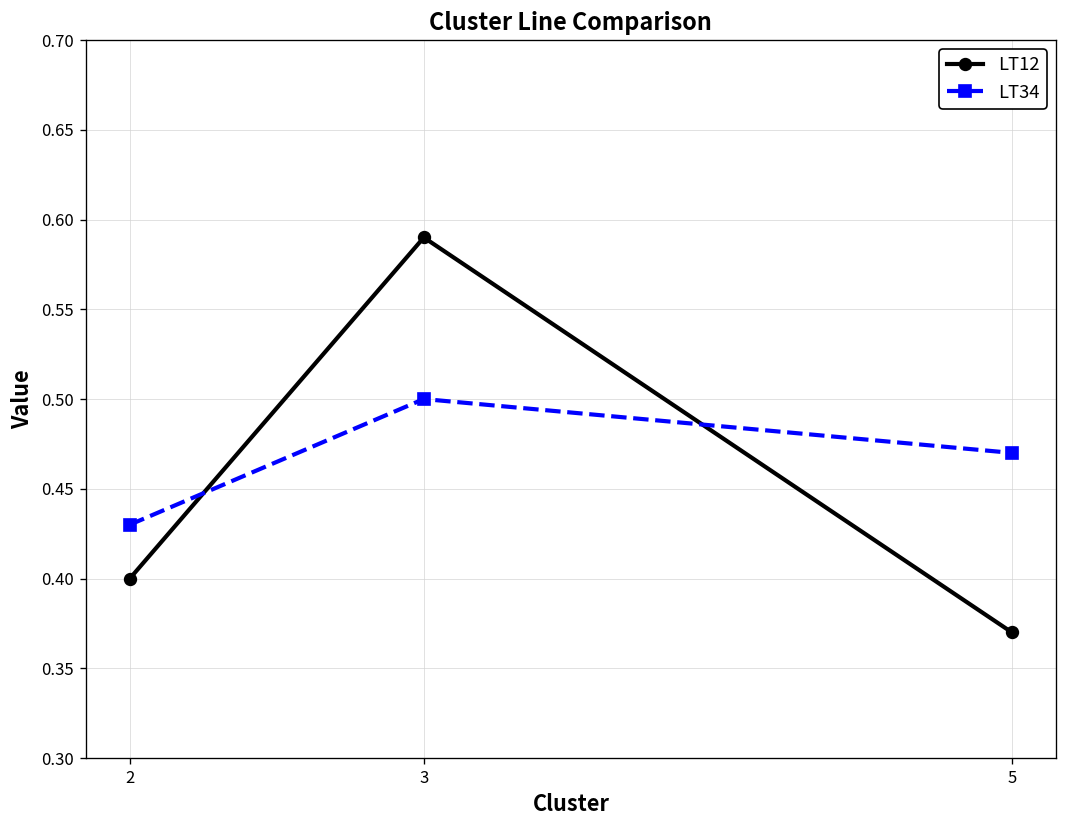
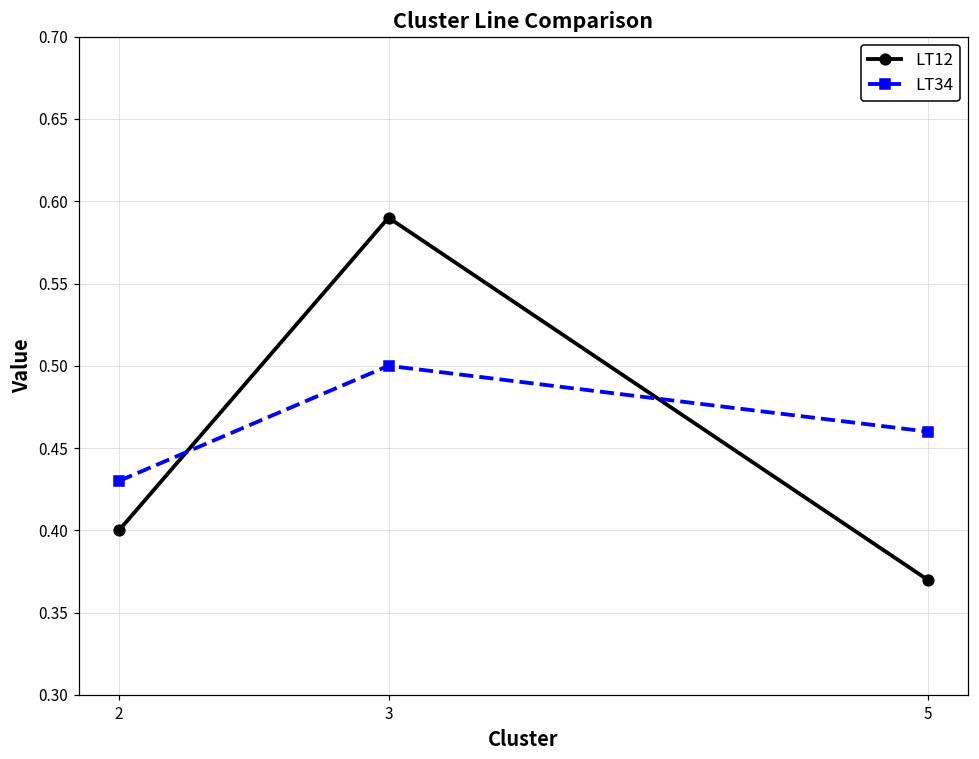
  {
    "LT12": {
      "2": 0.40,
      "3": 0.59,
      "5": 0.37
    },
    "LT34": {
      "2": 0.43,
      "3": 0.50,
-     "5": 0.47
+     "5": 0.46
    }
  }
